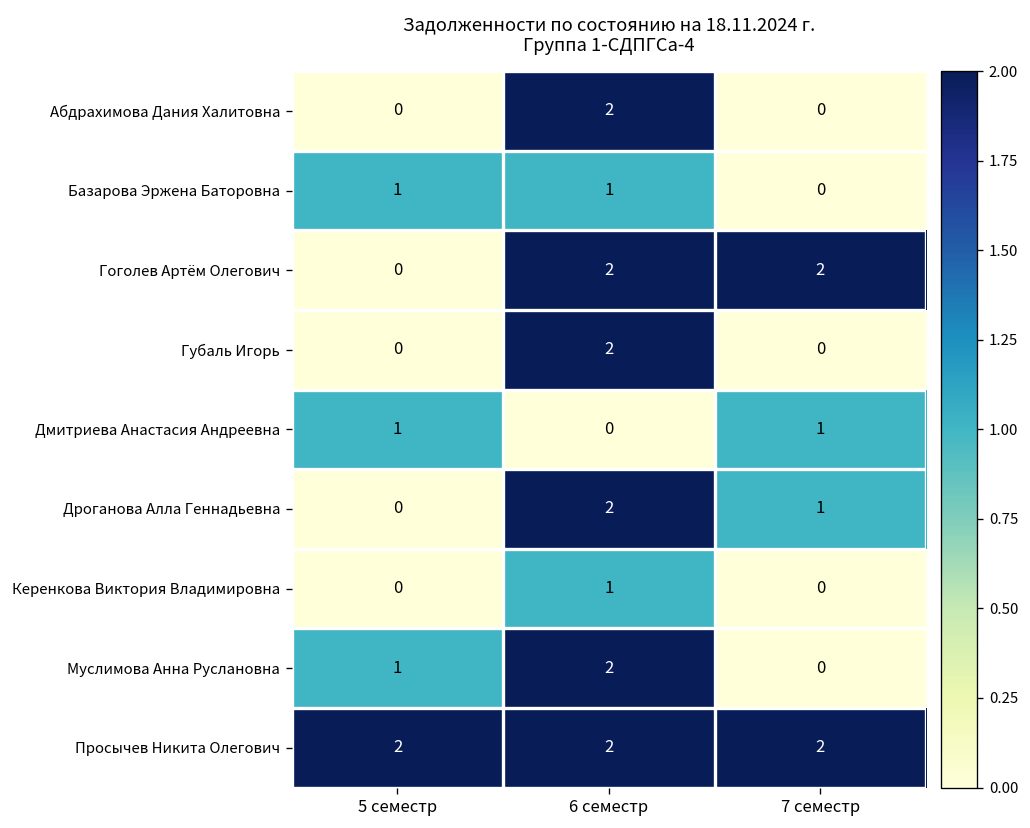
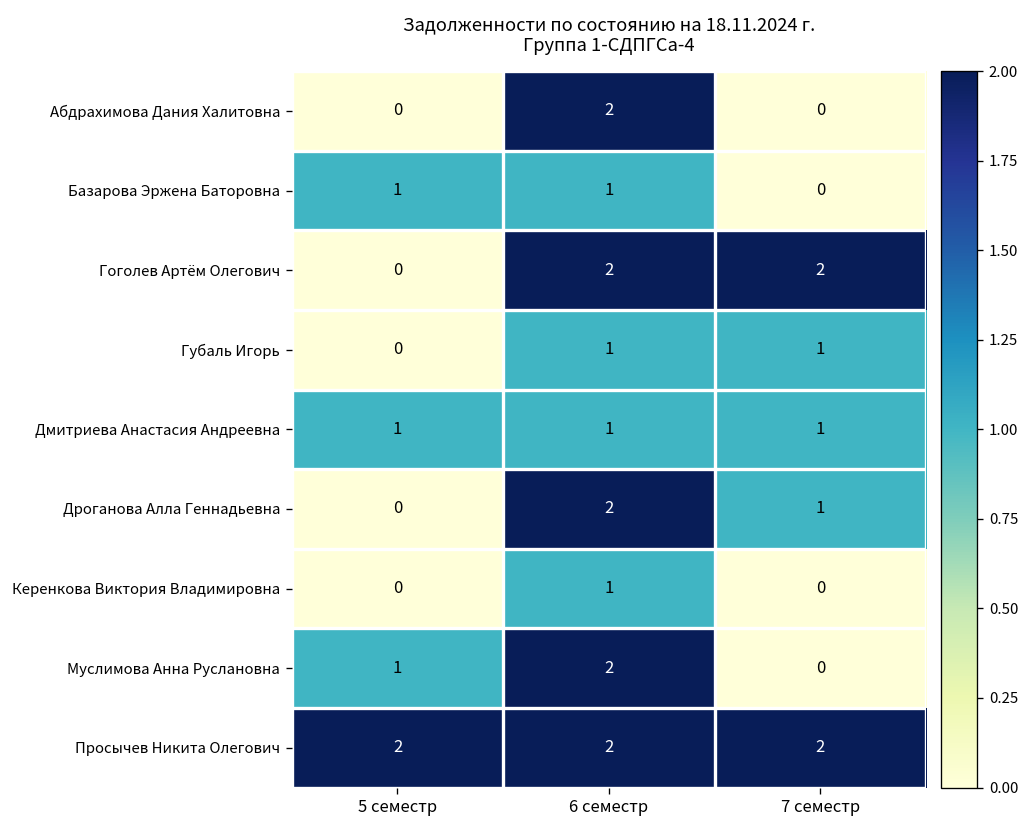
  {
    "Абдрахимова Дания Халитовна": {
      "5 семестр": 0,
      "6 семестр": 2,
      "7 семестр": 0
    },
    "Базарова Эржена Баторовна": {
      "5 семестр": 1,
      "6 семестр": 1,
      "7 семестр": 0
    },
    "Гоголев Артём Олегович": {
      "5 семестр": 0,
      "6 семестр": 2,
      "7 семестр": 2
    },
    "Губаль Игорь": {
      "5 семестр": 0,
-     "6 семестр": 2,
-     "7 семестр": 0
+     "6 семестр": 1,
+     "7 семестр": 1
    },
    "Дмитриева Анастасия Андреевна": {
      "5 семестр": 1,
-     "6 семестр": 0,
+     "6 семестр": 1,
      "7 семестр": 1
    },
    "Дроганова Алла Геннадьевна": {
      "5 семестр": 0,
      "6 семестр": 2,
      "7 семестр": 1
    },
    "Керенкова Виктория Владимировна": {
      "5 семестр": 0,
      "6 семестр": 1,
      "7 семестр": 0
    },
    "Муслимова Анна Руслановна": {
      "5 семестр": 1,
      "6 семестр": 2,
      "7 семестр": 0
    },
    "Просычев Никита Олегович": {
      "5 семестр": 2,
      "6 семестр": 2,
      "7 семестр": 2
    }
  }
